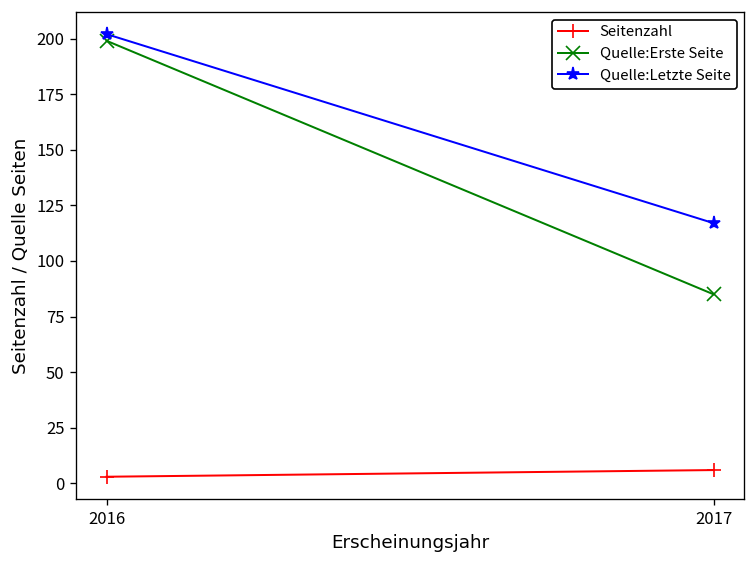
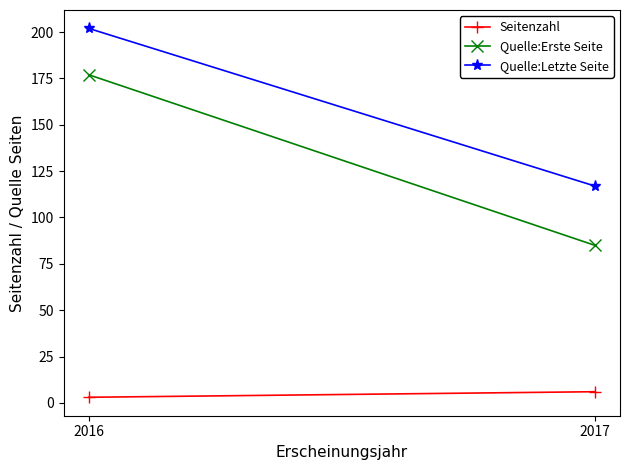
  {
    "Seitenzahl": {
      "2016": 3,
      "2017": 6
    },
    "Quelle:Erste Seite": {
-     "2016": 199,
+     "2016": 177,
      "2017": 85
    },
    "Quelle:Letzte Seite": {
      "2016": 202,
      "2017": 117
    }
  }
